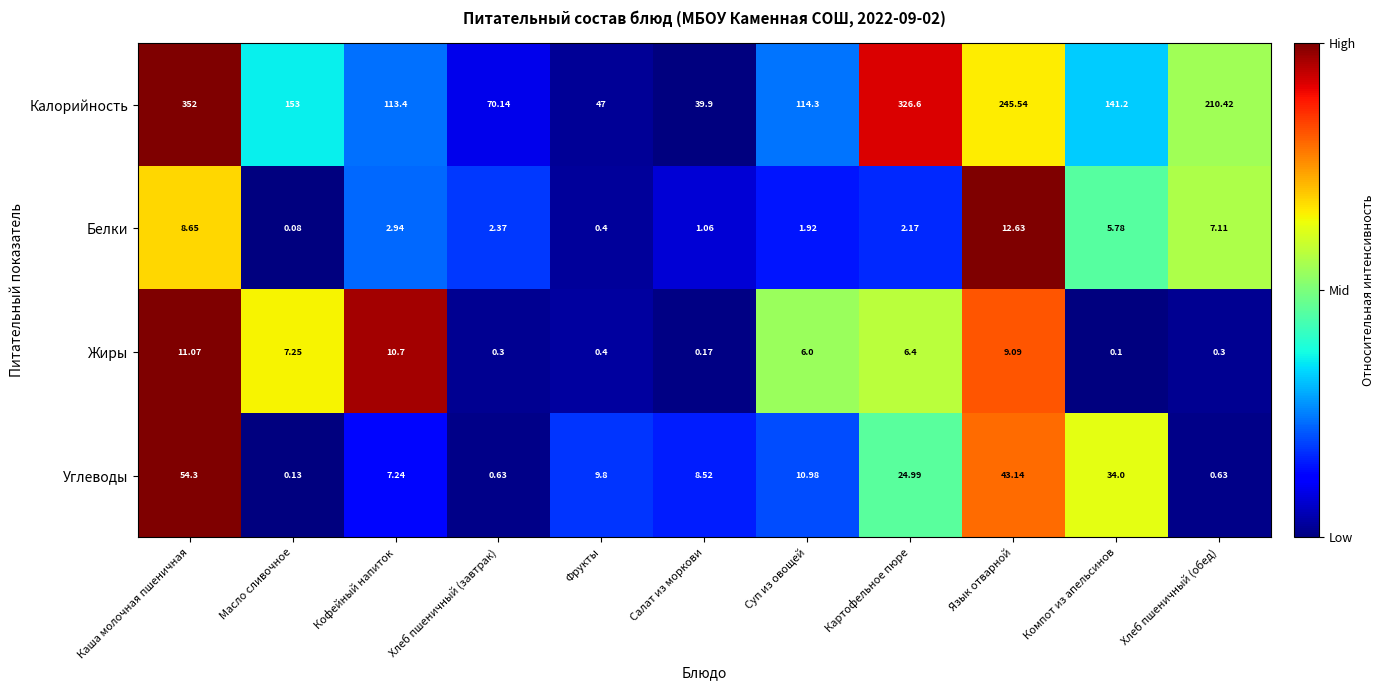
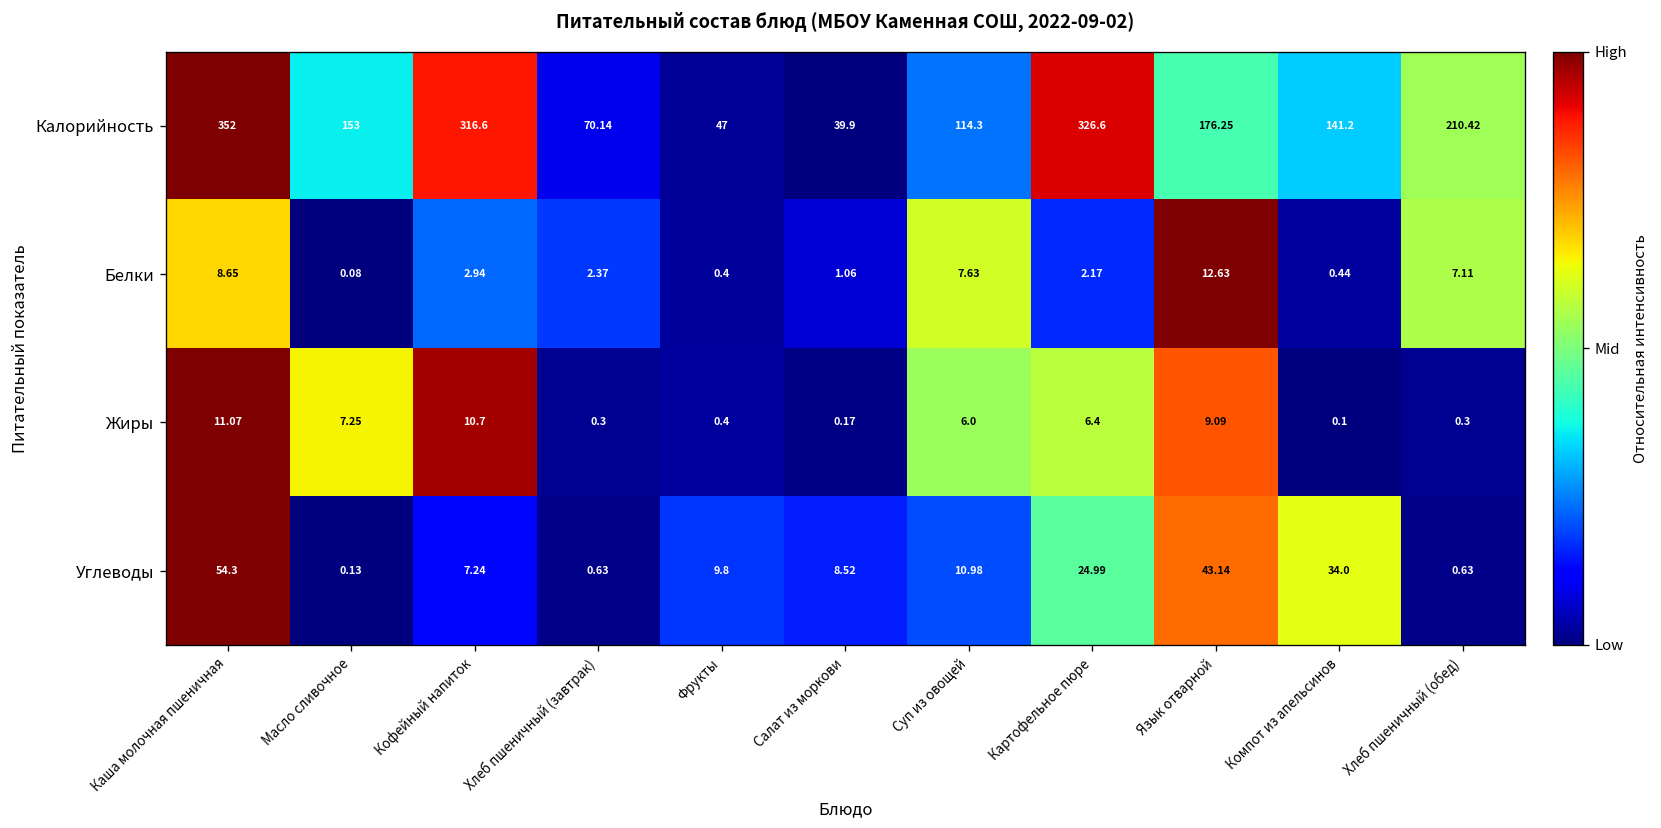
  {
    "Калорийность": {
      "Каша молочная пшеничная": 352,
      "Масло сливочное": 153,
-     "Кофейный напиток": 113.4,
+     "Кофейный напиток": 316.6,
      "Хлеб пшеничный (завтрак)": 70.14,
      "Фрукты": 47,
      "Салат из моркови": 39.9,
      "Суп из овощей": 114.3,
      "Картофельное пюре": 326.6,
-     "Язык отварной": 245.54,
+     "Язык отварной": 176.25,
      "Компот из апельсинов": 141.2,
      "Хлеб пшеничный (обед)": 210.42
    },
    "Белки": {
      "Каша молочная пшеничная": 8.65,
      "Масло сливочное": 0.08,
      "Кофейный напиток": 2.94,
      "Хлеб пшеничный (завтрак)": 2.37,
      "Фрукты": 0.4,
      "Салат из моркови": 1.06,
-     "Суп из овощей": 1.92,
+     "Суп из овощей": 7.63,
      "Картофельное пюре": 2.17,
      "Язык отварной": 12.63,
-     "Компот из апельсинов": 5.78,
+     "Компот из апельсинов": 0.44,
      "Хлеб пшеничный (обед)": 7.11
    },
    "Жиры": {
      "Каша молочная пшеничная": 11.07,
      "Масло сливочное": 7.25,
      "Кофейный напиток": 10.7,
      "Хлеб пшеничный (завтрак)": 0.3,
      "Фрукты": 0.4,
      "Салат из моркови": 0.17,
      "Суп из овощей": 6.0,
      "Картофельное пюре": 6.4,
      "Язык отварной": 9.09,
      "Компот из апельсинов": 0.1,
      "Хлеб пшеничный (обед)": 0.3
    },
    "Углеводы": {
      "Каша молочная пшеничная": 54.3,
      "Масло сливочное": 0.13,
      "Кофейный напиток": 7.24,
      "Хлеб пшеничный (завтрак)": 0.63,
      "Фрукты": 9.8,
      "Салат из моркови": 8.52,
      "Суп из овощей": 10.98,
      "Картофельное пюре": 24.99,
      "Язык отварной": 43.14,
      "Компот из апельсинов": 34.0,
      "Хлеб пшеничный (обед)": 0.63
    }
  }
